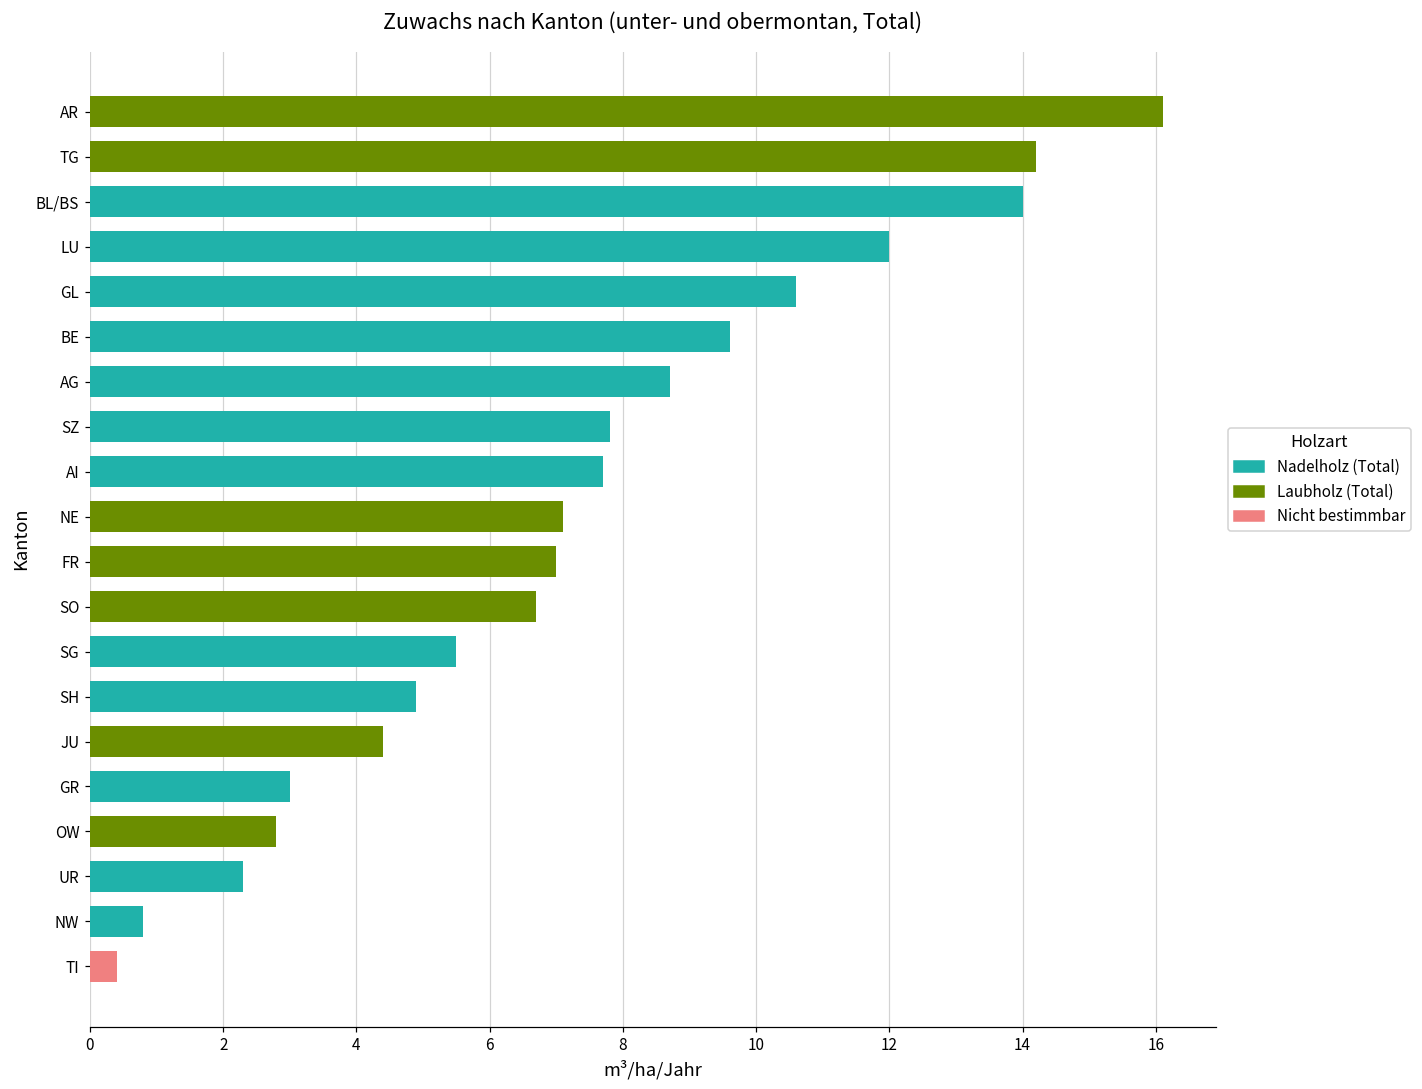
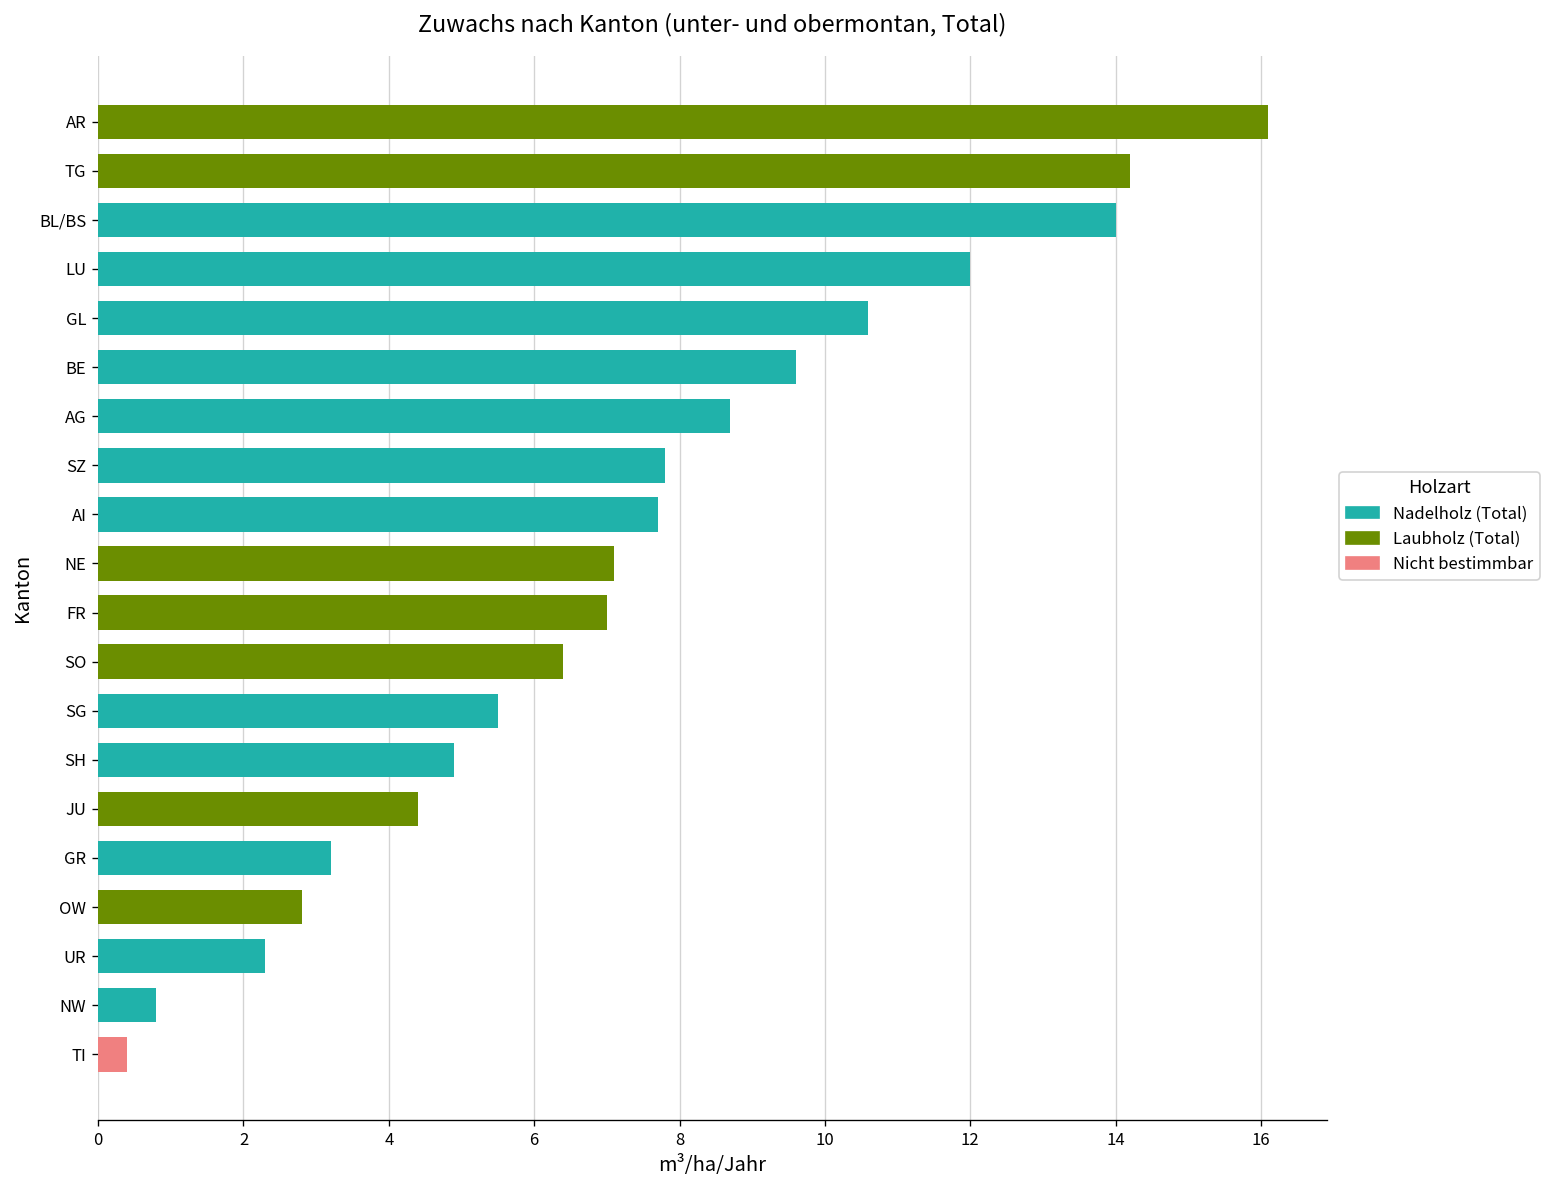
  {
    "AR": 16.1,
    "TG": 14.2,
    "BL/BS": 14.0,
    "LU": 12.0,
    "GL": 10.6,
    "BE": 9.6,
    "AG": 8.7,
    "SZ": 7.8,
    "AI": 7.7,
    "NE": 7.1,
    "FR": 7.0,
-   "SO": 6.7,
+   "SO": 6.4,
    "SG": 5.5,
    "SH": 4.9,
    "JU": 4.4,
-   "GR": 3.0,
+   "GR": 3.2,
    "OW": 2.8,
    "UR": 2.3,
    "NW": 0.8,
    "TI": 0.4
  }
